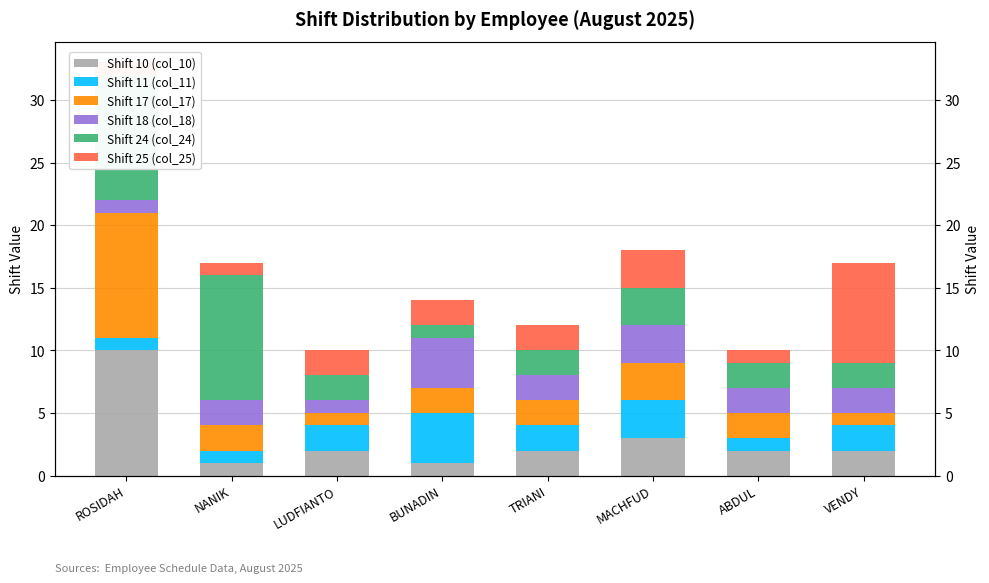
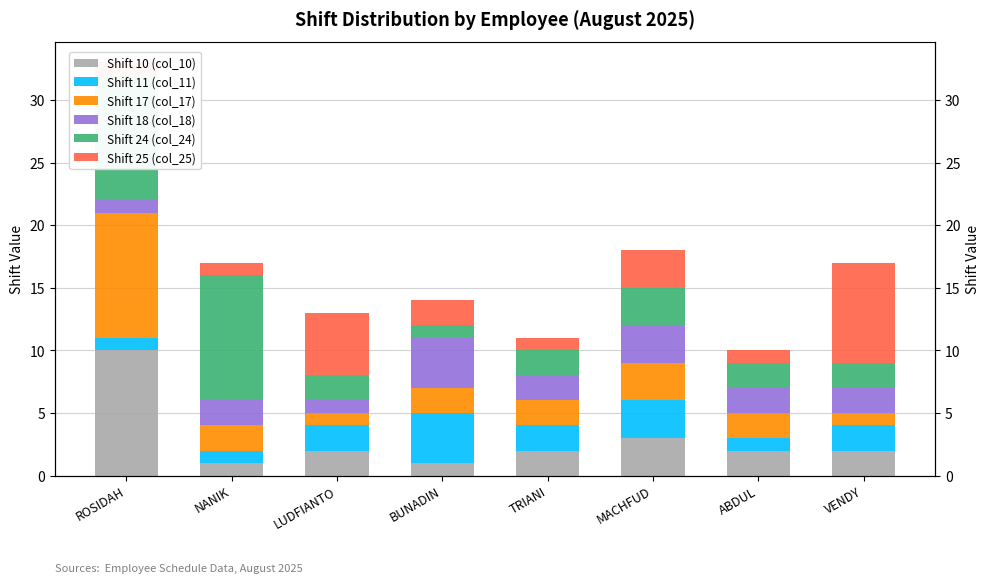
  {
    "Shift 10 (col_10)": {
      "ROSIDAH": 10,
      "NANIK": 1,
      "LUDFIANTO": 2,
      "BUNADIN": 1,
      "TRIANI": 2,
      "MACHFUD": 3,
      "ABDUL": 2,
      "VENDY": 2
    },
    "Shift 11 (col_11)": {
      "ROSIDAH": 1,
      "NANIK": 1,
      "LUDFIANTO": 2,
      "BUNADIN": 4,
      "TRIANI": 2,
      "MACHFUD": 3,
      "ABDUL": 1,
      "VENDY": 2
    },
    "Shift 17 (col_17)": {
      "ROSIDAH": 10,
      "NANIK": 2,
      "LUDFIANTO": 1,
      "BUNADIN": 2,
      "TRIANI": 2,
      "MACHFUD": 3,
      "ABDUL": 2,
      "VENDY": 1
    },
    "Shift 18 (col_18)": {
      "ROSIDAH": 1,
      "NANIK": 2,
      "LUDFIANTO": 1,
      "BUNADIN": 4,
      "TRIANI": 2,
      "MACHFUD": 3,
      "ABDUL": 2,
      "VENDY": 2
    },
    "Shift 24 (col_24)": {
      "NANIK": 10,
      "LUDFIANTO": 2,
      "BUNADIN": 1,
      "TRIANI": 2,
      "MACHFUD": 3,
      "ABDUL": 2,
      "VENDY": 2
    },
    "Shift 25 (col_25)": {
      "NANIK": 1,
-     "LUDFIANTO": 2,
+     "LUDFIANTO": 5,
      "BUNADIN": 2,
-     "TRIANI": 2,
+     "TRIANI": 1,
      "MACHFUD": 3,
      "ABDUL": 1,
      "VENDY": 8
    }
  }
